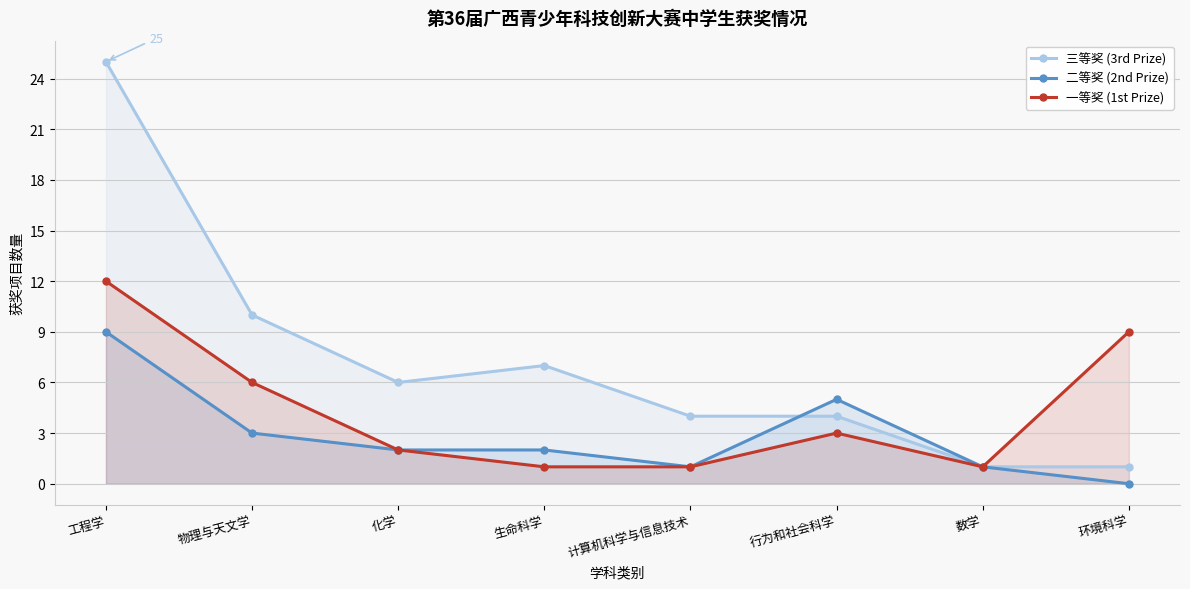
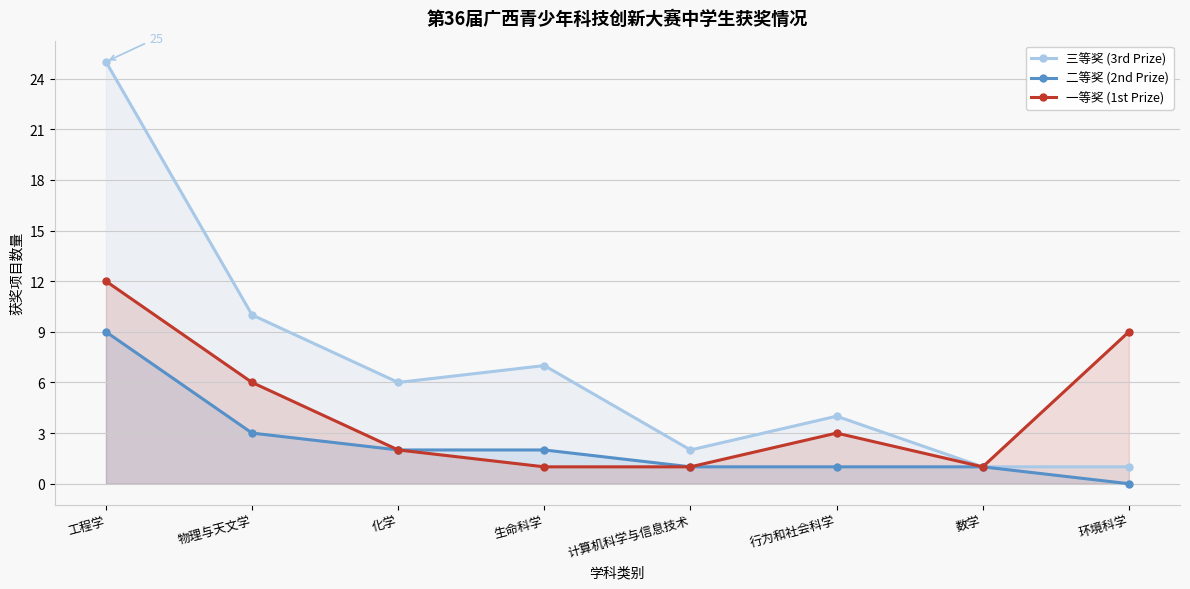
  {
    "三等奖 (3rd Prize)": {
      "物理与天文学": 10,
      "化学": 6,
      "生命科学": 7,
-     "计算机科学与信息技术": 4,
+     "计算机科学与信息技术": 2,
      "行为和社会科学": 4,
      "环境科学": 1
    },
    "二等奖 (2nd Prize)": {
      "工程学": 9,
      "物理与天文学": 3,
      "生命科学": 2,
-     "行为和社会科学": 5,
+     "行为和社会科学": 1,
      "环境科学": 0
    },
    "一等奖 (1st Prize)": {
      "工程学": 12,
      "物理与天文学": 6,
      "生命科学": 1,
      "行为和社会科学": 3,
      "环境科学": 9
    }
  }
